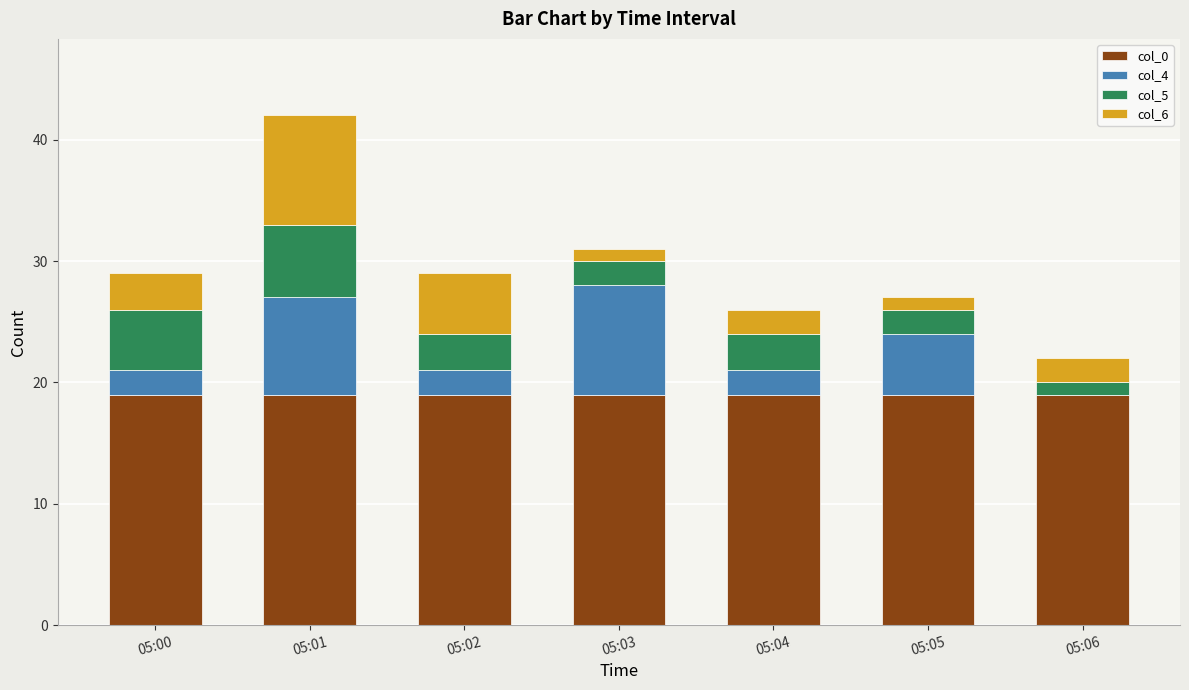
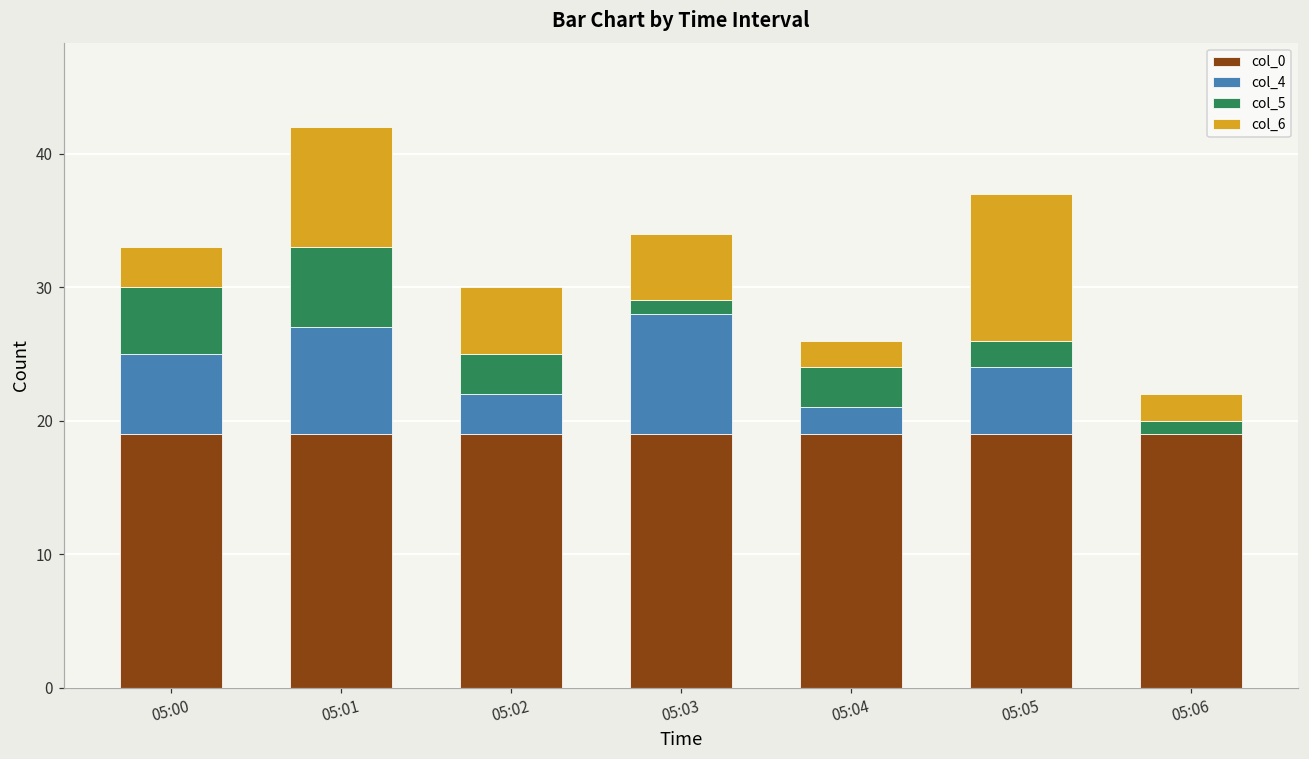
  {
    "col_0": {
      "05:00": 19,
      "05:01": 19,
      "05:02": 19,
      "05:03": 19,
      "05:04": 19,
      "05:05": 19,
      "05:06": 19
    },
    "col_4": {
-     "05:00": 2,
+     "05:00": 6,
      "05:01": 8,
-     "05:02": 2,
+     "05:02": 3,
      "05:03": 9,
      "05:04": 2,
      "05:05": 5,
      "05:06": 0
    },
    "col_5": {
      "05:00": 5,
      "05:01": 6,
      "05:02": 3,
-     "05:03": 2,
+     "05:03": 1,
      "05:04": 3,
      "05:05": 2,
      "05:06": 1
    },
    "col_6": {
      "05:00": 3,
      "05:01": 9,
      "05:02": 5,
-     "05:03": 1,
+     "05:03": 5,
      "05:04": 2,
-     "05:05": 1,
+     "05:05": 11,
      "05:06": 2
    }
  }
